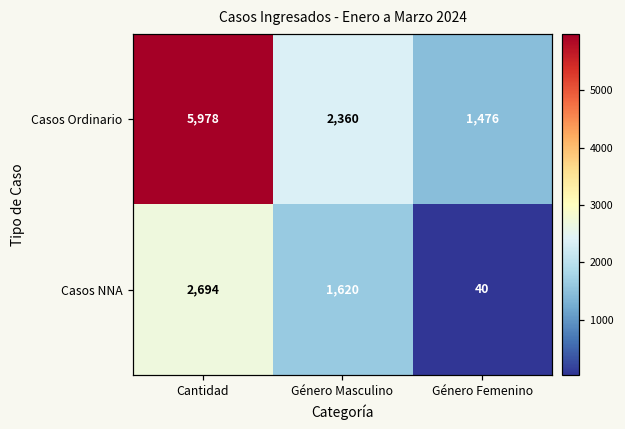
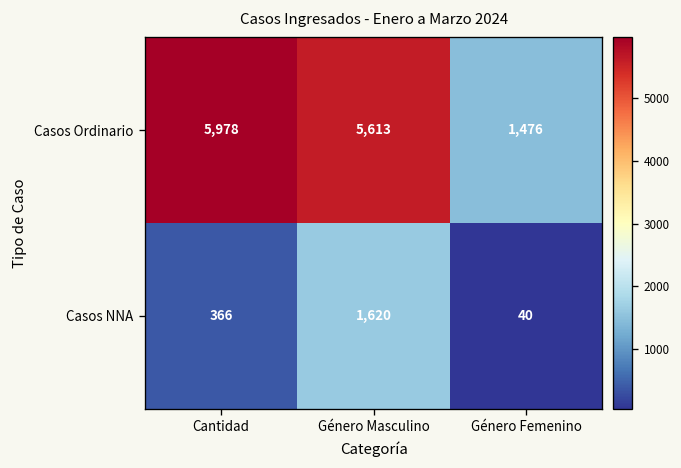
  {
    "Casos Ordinario": {
      "Cantidad": "5,978",
-     "Género Masculino": "2,360",
+     "Género Masculino": "5,613",
      "Género Femenino": "1,476"
    },
    "Casos NNA": {
-     "Cantidad": "2,694",
+     "Cantidad": "366",
      "Género Masculino": "1,620",
      "Género Femenino": "40"
    }
  }
